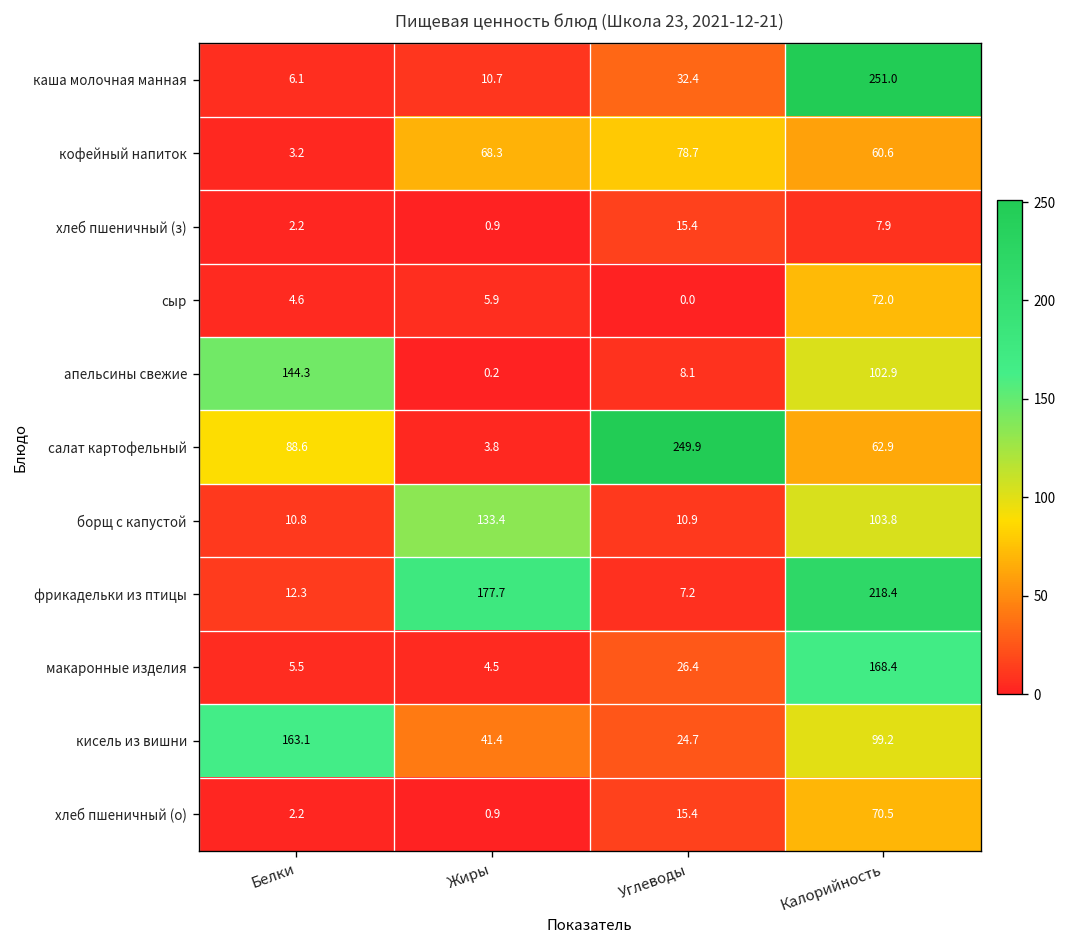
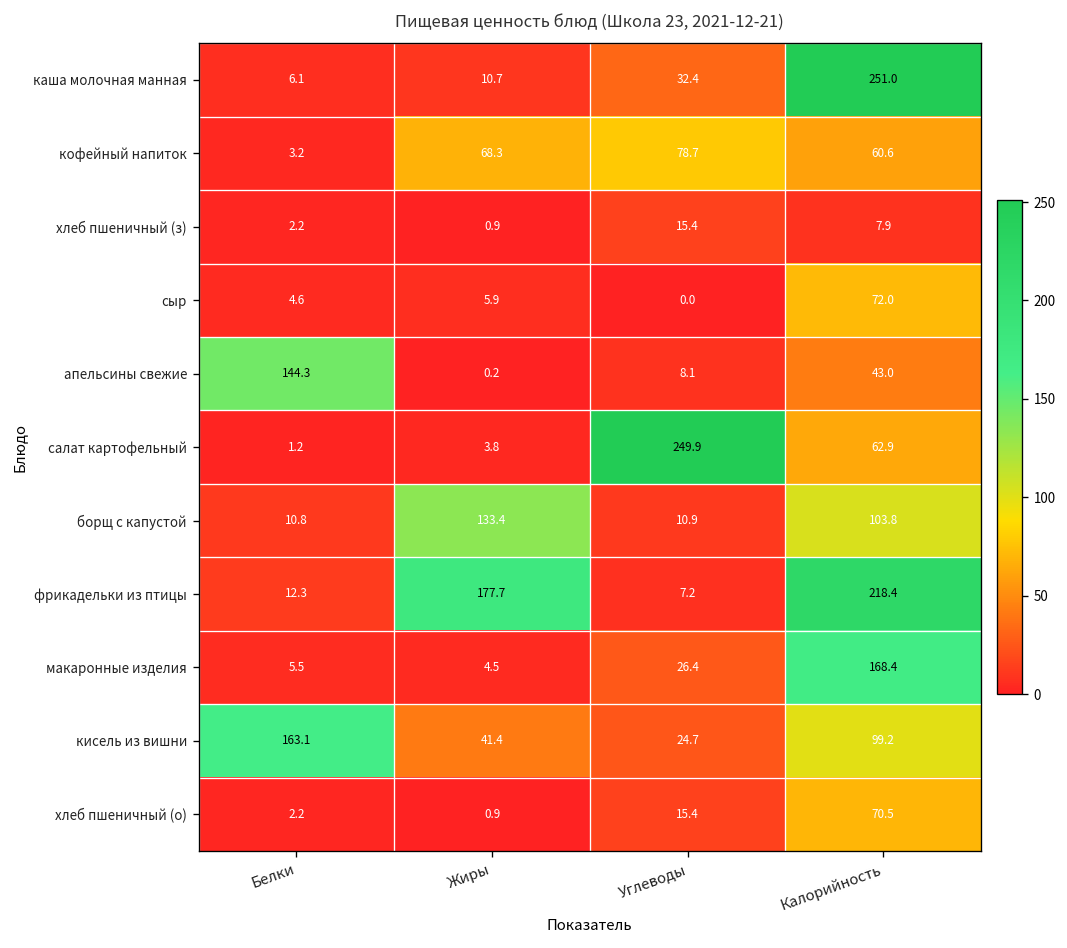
  {
    "каша молочная манная": {
      "Белки": 6.1,
      "Жиры": 10.7,
      "Углеводы": 32.4,
      "Калорийность": 251.0
    },
    "кофейный напиток": {
      "Белки": 3.2,
      "Жиры": 68.3,
      "Углеводы": 78.7,
      "Калорийность": 60.6
    },
    "хлеб пшеничный (з)": {
      "Белки": 2.2,
      "Жиры": 0.9,
      "Углеводы": 15.4,
      "Калорийность": 7.9
    },
    "сыр": {
      "Белки": 4.6,
      "Жиры": 5.9,
      "Углеводы": 0.0,
      "Калорийность": 72.0
    },
    "апельсины свежие": {
      "Белки": 144.3,
      "Жиры": 0.2,
      "Углеводы": 8.1,
-     "Калорийность": 102.9
+     "Калорийность": 43.0
    },
    "салат картофельный": {
-     "Белки": 88.6,
+     "Белки": 1.2,
      "Жиры": 3.8,
      "Углеводы": 249.9,
      "Калорийность": 62.9
    },
    "борщ с капустой": {
      "Белки": 10.8,
      "Жиры": 133.4,
      "Углеводы": 10.9,
      "Калорийность": 103.8
    },
    "фрикадельки из птицы": {
      "Белки": 12.3,
      "Жиры": 177.7,
      "Углеводы": 7.2,
      "Калорийность": 218.4
    },
    "макаронные изделия": {
      "Белки": 5.5,
      "Жиры": 4.5,
      "Углеводы": 26.4,
      "Калорийность": 168.4
    },
    "кисель из вишни": {
      "Белки": 163.1,
      "Жиры": 41.4,
      "Углеводы": 24.7,
      "Калорийность": 99.2
    },
    "хлеб пшеничный (о)": {
      "Белки": 2.2,
      "Жиры": 0.9,
      "Углеводы": 15.4,
      "Калорийность": 70.5
    }
  }
